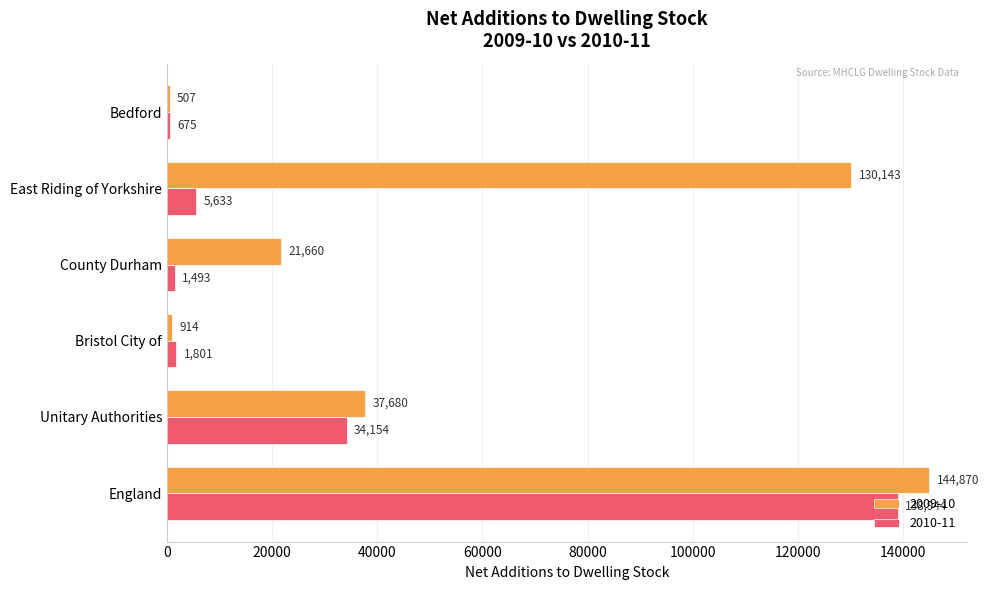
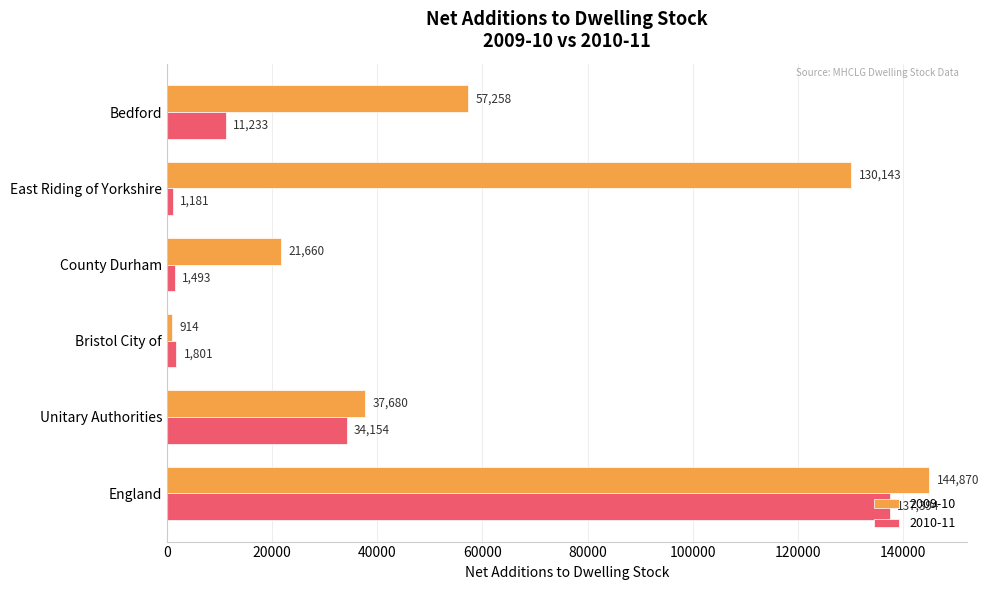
  {
    "2009-10": {
-     "Bedford": "507",
+     "Bedford": "57,258",
      "East Riding of Yorkshire": "130,143",
      "County Durham": "21,660",
      "Bristol City of": "914",
      "Unitary Authorities": "37,680",
      "England": "144,870"
    },
    "2010-11": {
-     "Bedford": "675",
-     "East Riding of Yorkshire": "5,633",
+     "Bedford": "11,233",
+     "East Riding of Yorkshire": "1,181",
      "County Durham": "1,493",
      "Bristol City of": "1,801",
      "Unitary Authorities": "34,154",
-     "England": "138,944"
+     "England": "137,394"
    }
  }
